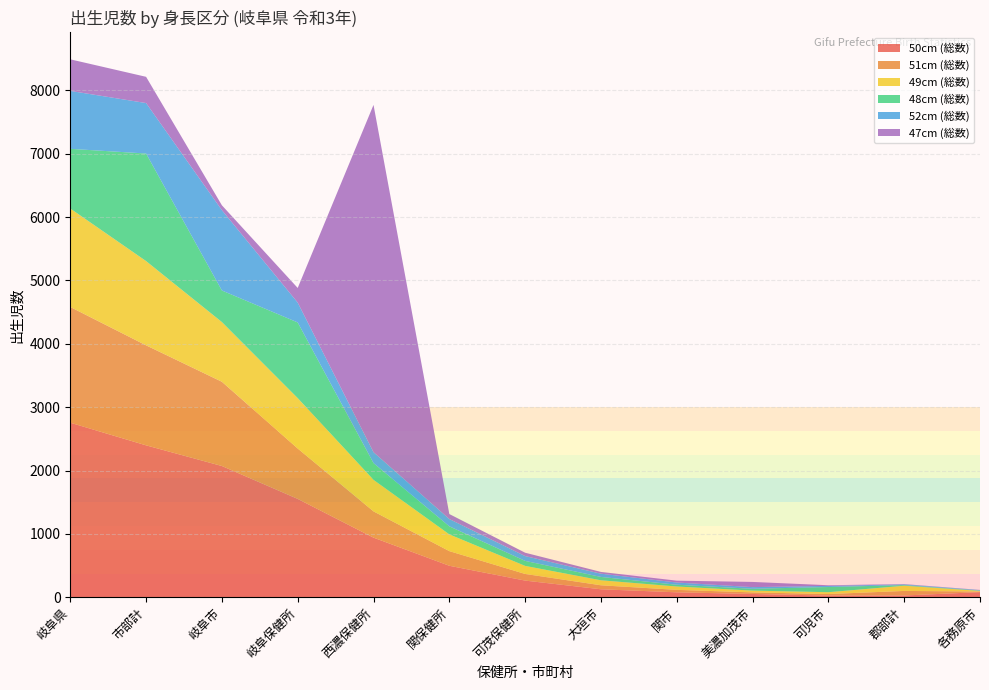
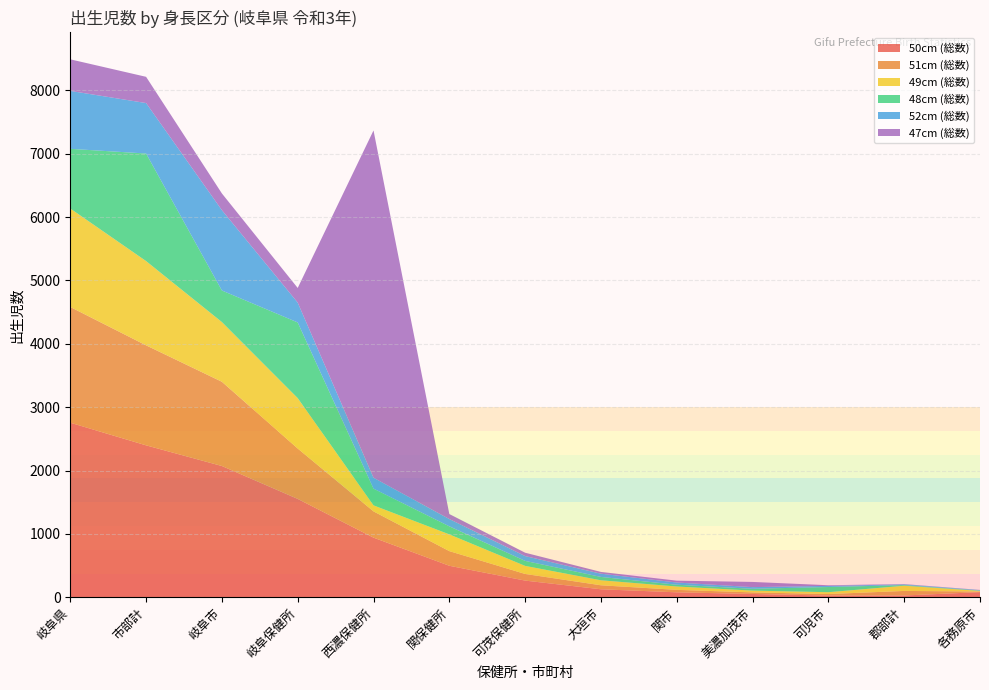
  {
    "49cm (総数)": {
      "岐阜県": 1600,
      "市部計": 1300,
      "岐阜市": 900,
      "岐阜保健所": 800,
-     "西濃保健所": 500,
+     "西濃保健所": 100,
      "関保健所": 300,
      "可茂保健所": 100,
      "大垣市": 100
    },
    "48cm (総数)": {
      "岐阜県": 900,
      "市部計": 1700,
      "岐阜市": 500,
      "岐阜保健所": 1200,
      "西濃保健所": 300,
      "関保健所": 100,
      "可茂保健所": 100,
      "大垣市": 100
    },
    "52cm (総数)": {
      "岐阜県": 900,
      "市部計": 800,
      "岐阜市": 1300,
      "岐阜保健所": 300,
      "西濃保健所": 200,
      "関保健所": 100,
      "可茂保健所": 100
    },
    "47cm (総数)": {
      "岐阜県": 500,
      "市部計": 400,
-     "岐阜市": 100,
+     "岐阜市": 300,
      "岐阜保健所": 200,
      "西濃保健所": 5500,
      "関保健所": 100,
      "可茂保健所": 100,
      "美濃加茂市": 100
    }
  }
